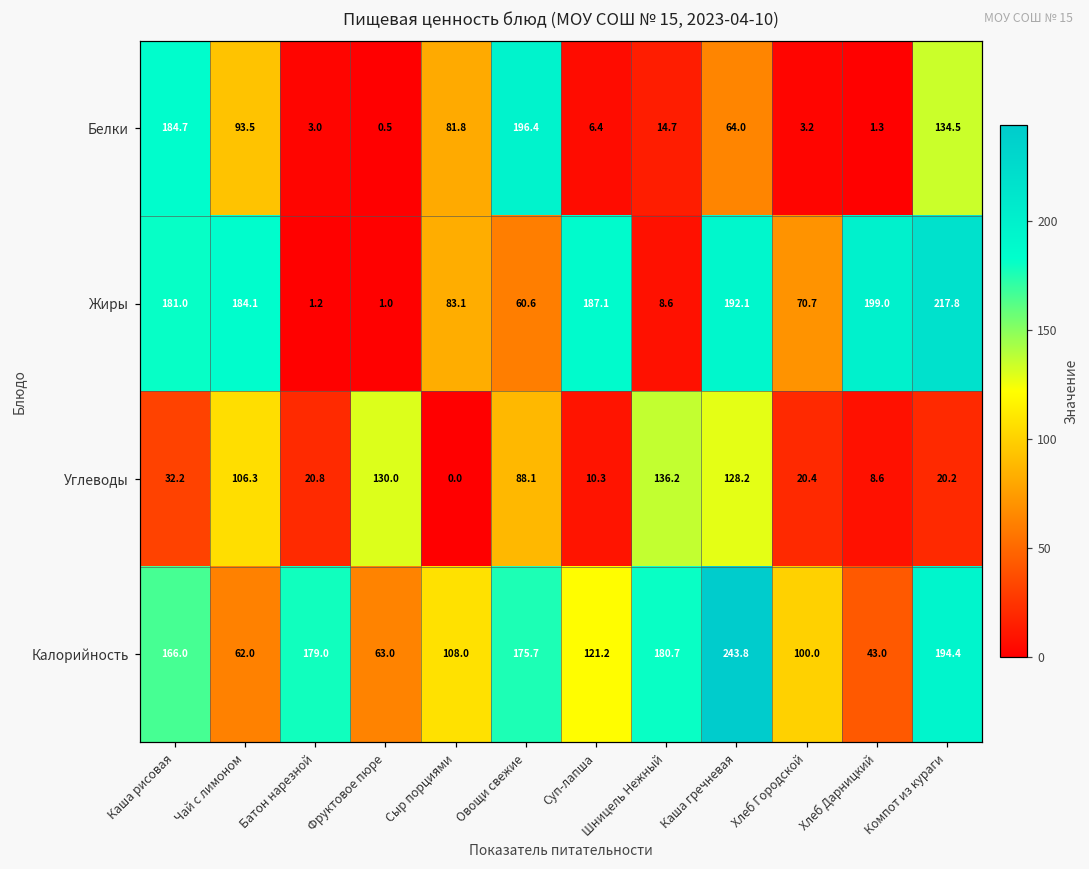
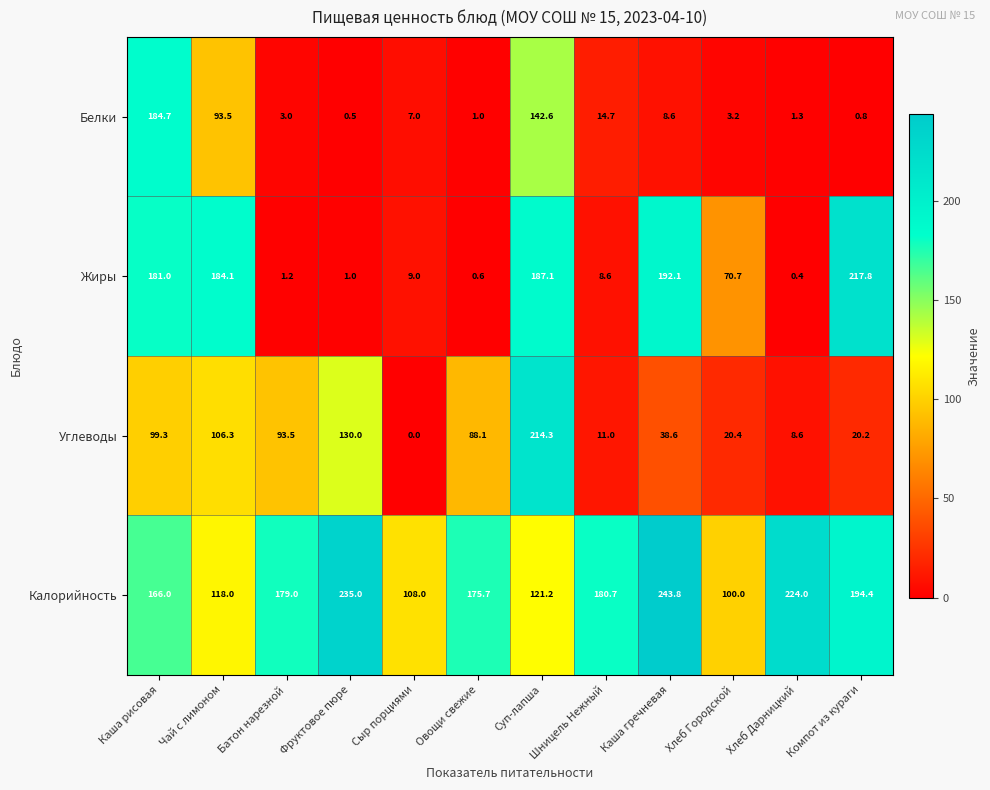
  {
    "Белки": {
      "Каша рисовая": 184.7,
      "Чай с лимоном": 93.5,
      "Батон нарезной": 3.0,
      "Фруктовое пюре": 0.5,
-     "Сыр порциями": 81.8,
-     "Овощи свежие": 196.4,
-     "Суп-лапша": 6.4,
+     "Сыр порциями": 7.0,
+     "Овощи свежие": 1.0,
+     "Суп-лапша": 142.6,
      "Шницель Нежный": 14.7,
-     "Каша гречневая": 64.0,
+     "Каша гречневая": 8.6,
      "Хлеб Городской": 3.2,
      "Хлеб Дарницкий": 1.3,
-     "Компот из кураги": 134.5
+     "Компот из кураги": 0.8
    },
    "Жиры": {
      "Каша рисовая": 181.0,
      "Чай с лимоном": 184.1,
      "Батон нарезной": 1.2,
      "Фруктовое пюре": 1.0,
-     "Сыр порциями": 83.1,
-     "Овощи свежие": 60.6,
+     "Сыр порциями": 9.0,
+     "Овощи свежие": 0.6,
      "Суп-лапша": 187.1,
      "Шницель Нежный": 8.6,
      "Каша гречневая": 192.1,
      "Хлеб Городской": 70.7,
-     "Хлеб Дарницкий": 199.0,
+     "Хлеб Дарницкий": 0.4,
      "Компот из кураги": 217.8
    },
    "Углеводы": {
-     "Каша рисовая": 32.2,
+     "Каша рисовая": 99.3,
      "Чай с лимоном": 106.3,
-     "Батон нарезной": 20.8,
+     "Батон нарезной": 93.5,
      "Фруктовое пюре": 130.0,
      "Сыр порциями": 0.0,
      "Овощи свежие": 88.1,
-     "Суп-лапша": 10.3,
-     "Шницель Нежный": 136.2,
-     "Каша гречневая": 128.2,
+     "Суп-лапша": 214.3,
+     "Шницель Нежный": 11.0,
+     "Каша гречневая": 38.6,
      "Хлеб Городской": 20.4,
      "Хлеб Дарницкий": 8.6,
      "Компот из кураги": 20.2
    },
    "Калорийность": {
      "Каша рисовая": 166.0,
-     "Чай с лимоном": 62.0,
+     "Чай с лимоном": 118.0,
      "Батон нарезной": 179.0,
-     "Фруктовое пюре": 63.0,
+     "Фруктовое пюре": 235.0,
      "Сыр порциями": 108.0,
      "Овощи свежие": 175.7,
      "Суп-лапша": 121.2,
      "Шницель Нежный": 180.7,
      "Каша гречневая": 243.8,
      "Хлеб Городской": 100.0,
-     "Хлеб Дарницкий": 43.0,
+     "Хлеб Дарницкий": 224.0,
      "Компот из кураги": 194.4
    }
  }
